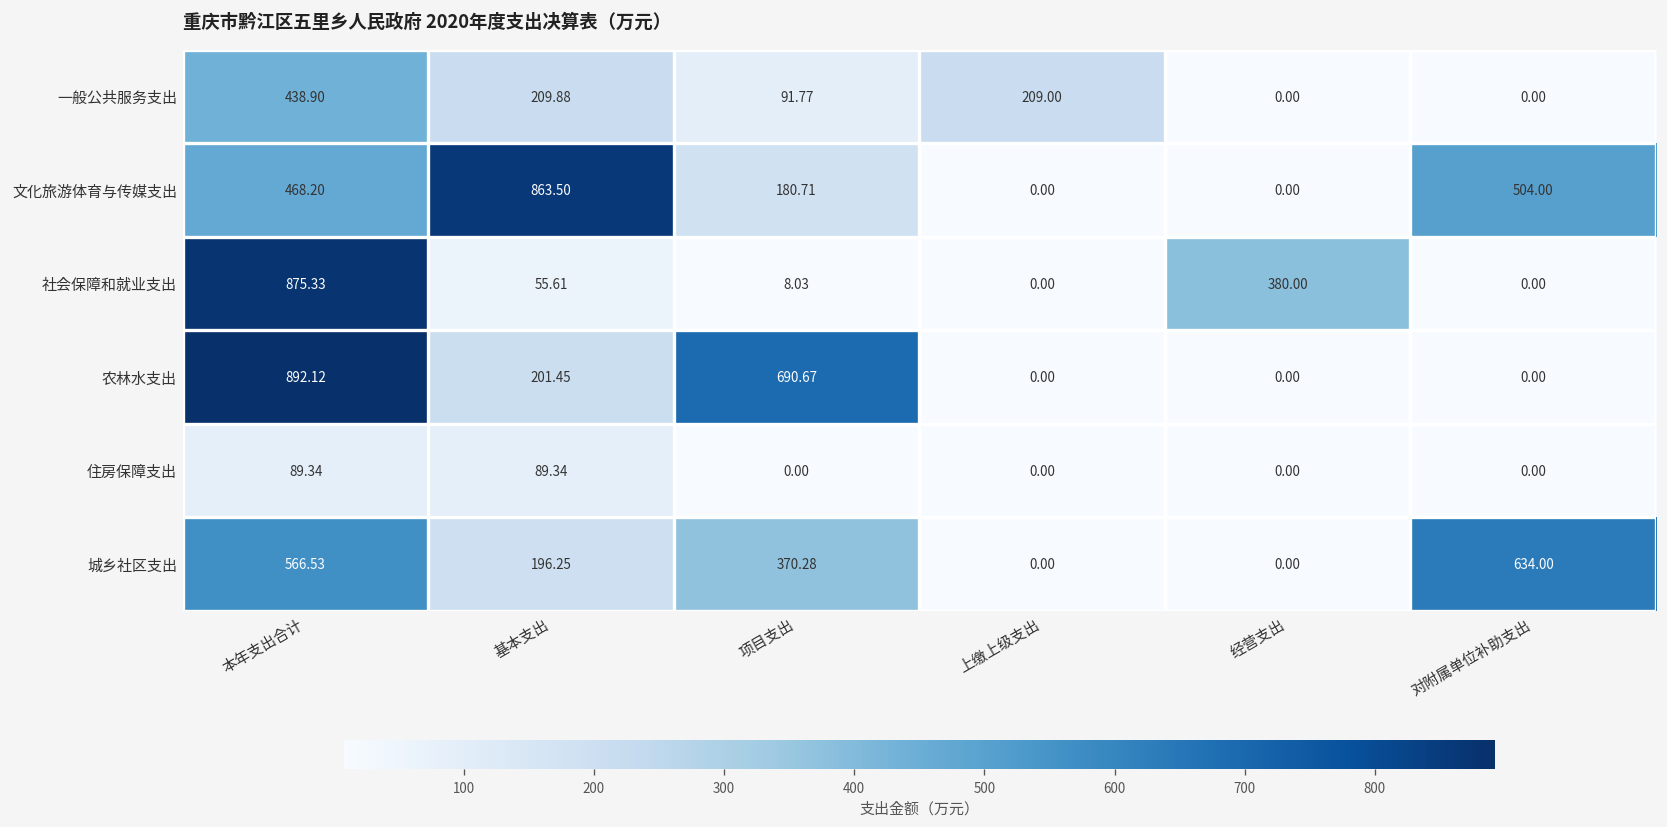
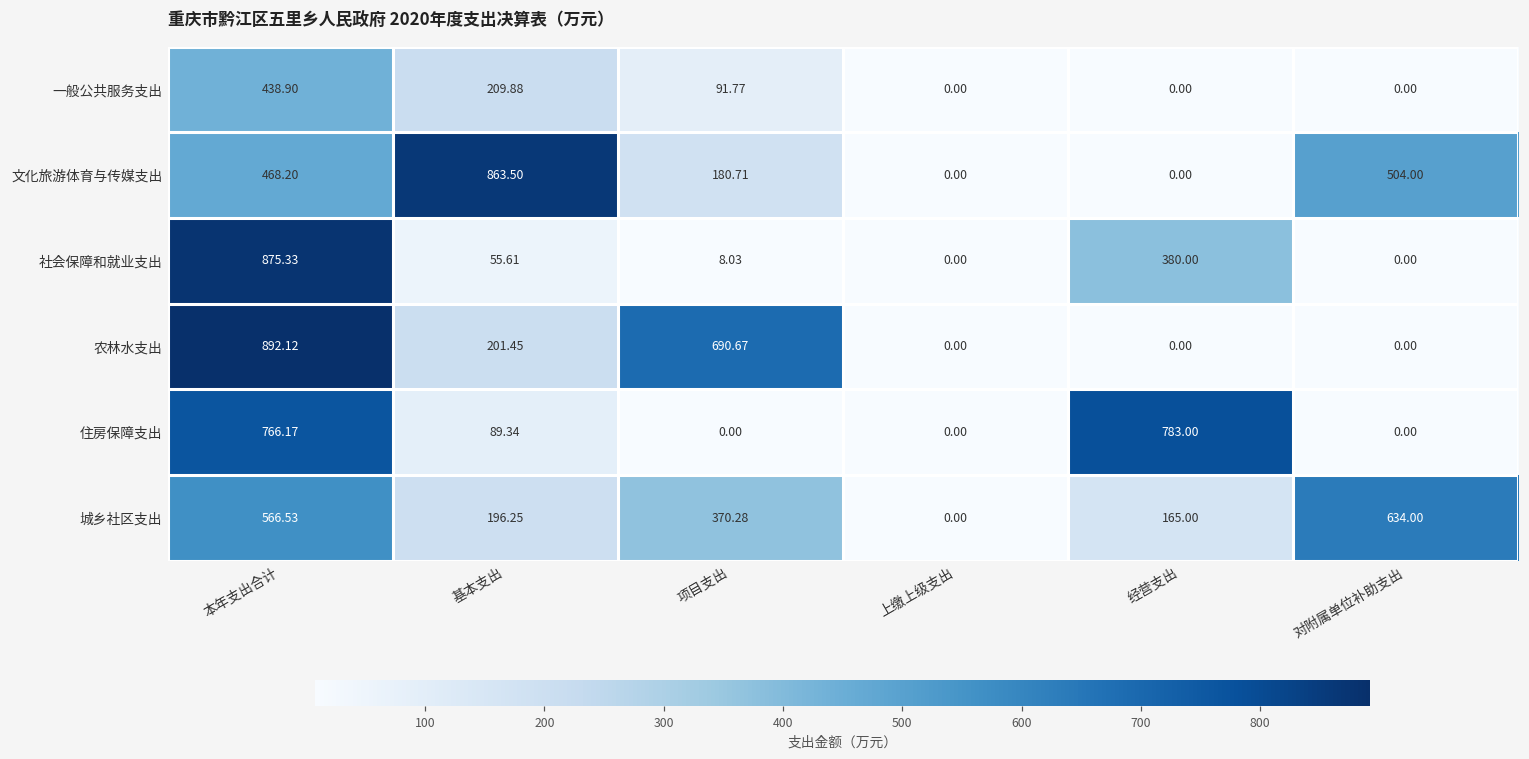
  {
    "一般公共服务支出": {
      "本年支出合计": 438.90,
      "基本支出": 209.88,
      "项目支出": 91.77,
-     "上缴上级支出": 209.00,
+     "上缴上级支出": 0.00,
      "经营支出": 0.00,
      "对附属单位补助支出": 0.00
    },
    "文化旅游体育与传媒支出": {
      "本年支出合计": 468.20,
      "基本支出": 863.50,
      "项目支出": 180.71,
      "上缴上级支出": 0.00,
      "经营支出": 0.00,
      "对附属单位补助支出": 504.00
    },
    "社会保障和就业支出": {
      "本年支出合计": 875.33,
      "基本支出": 55.61,
      "项目支出": 8.03,
      "上缴上级支出": 0.00,
      "经营支出": 380.00,
      "对附属单位补助支出": 0.00
    },
    "农林水支出": {
      "本年支出合计": 892.12,
      "基本支出": 201.45,
      "项目支出": 690.67,
      "上缴上级支出": 0.00,
      "经营支出": 0.00,
      "对附属单位补助支出": 0.00
    },
    "住房保障支出": {
-     "本年支出合计": 89.34,
+     "本年支出合计": 766.17,
      "基本支出": 89.34,
      "项目支出": 0.00,
      "上缴上级支出": 0.00,
-     "经营支出": 0.00,
+     "经营支出": 783.00,
      "对附属单位补助支出": 0.00
    },
    "城乡社区支出": {
      "本年支出合计": 566.53,
      "基本支出": 196.25,
      "项目支出": 370.28,
      "上缴上级支出": 0.00,
-     "经营支出": 0.00,
+     "经营支出": 165.00,
      "对附属单位补助支出": 634.00
    }
  }
